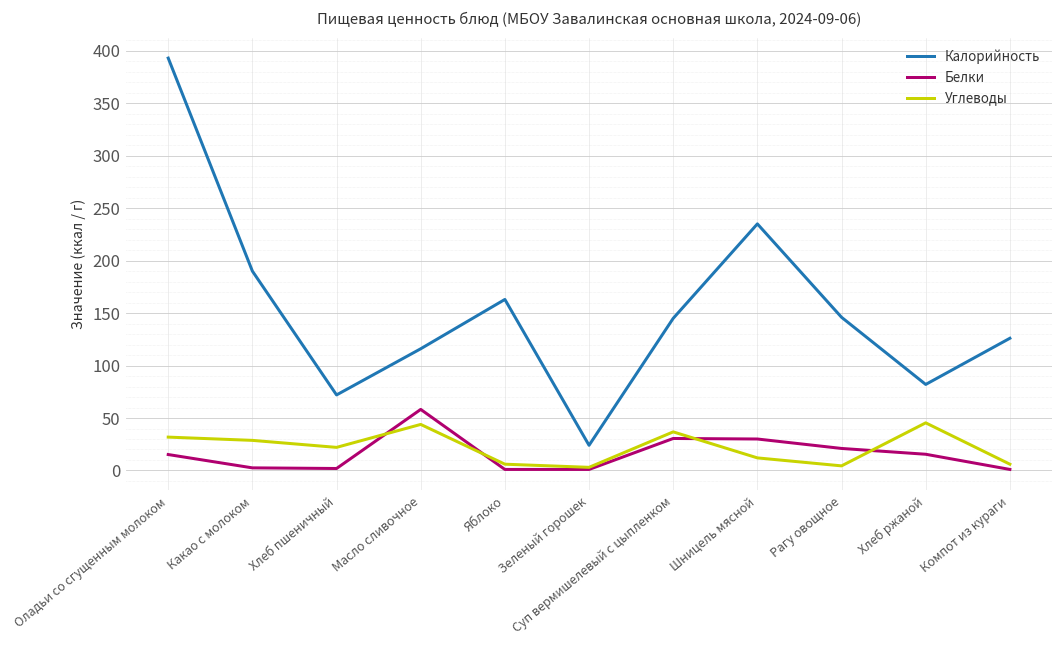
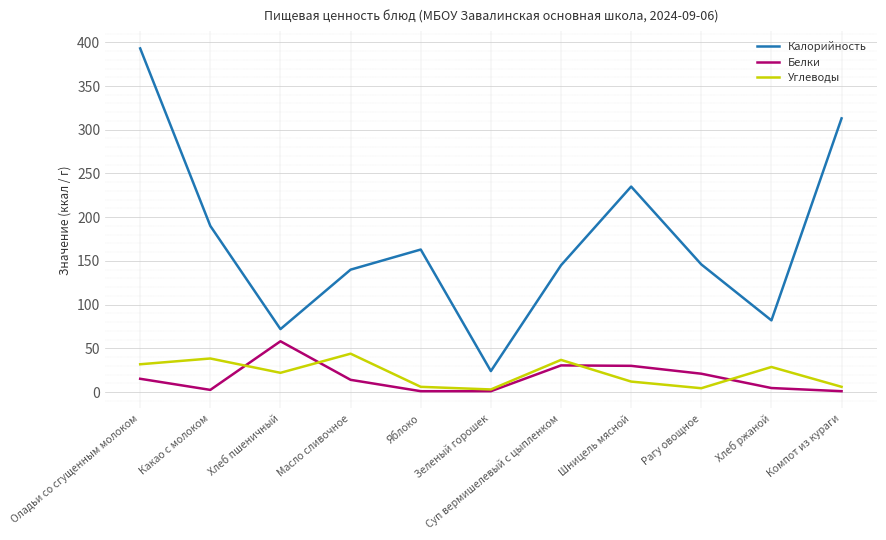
  {
    "Калорийность": {
      "Оладьи со сгущенным молоком": 390,
      "Какао с молоком": 190,
      "Хлеб пшеничный": 70,
-     "Масло сливочное": 120,
+     "Масло сливочное": 140,
      "Яблоко": 160,
      "Зеленый горошек": 20,
      "Суп вермишелевый с цыпленком": 150,
      "Шницель мясной": 240,
      "Рагу овощное": 150,
      "Хлеб ржаной": 80,
-     "Компот из кураги": 130
+     "Компот из кураги": 310
    },
    "Белки": {
      "Оладьи со сгущенным молоком": 20,
      "Какао с молоком": 0,
-     "Хлеб пшеничный": 0,
-     "Масло сливочное": 60,
+     "Хлеб пшеничный": 60,
+     "Масло сливочное": 10,
      "Яблоко": 0,
      "Суп вермишелевый с цыпленком": 30,
      "Шницель мясной": 30,
      "Рагу овощное": 20,
-     "Хлеб ржаной": 20,
+     "Хлеб ржаной": 0,
      "Компот из кураги": 0
    },
    "Углеводы": {
      "Оладьи со сгущенным молоком": 30,
-     "Какао с молоком": 30,
+     "Какао с молоком": 40,
      "Хлеб пшеничный": 20,
      "Масло сливочное": 40,
      "Яблоко": 10,
      "Суп вермишелевый с цыпленком": 40,
      "Шницель мясной": 10,
      "Рагу овощное": 0,
-     "Хлеб ржаной": 50,
+     "Хлеб ржаной": 30,
      "Компот из кураги": 10
    }
  }
